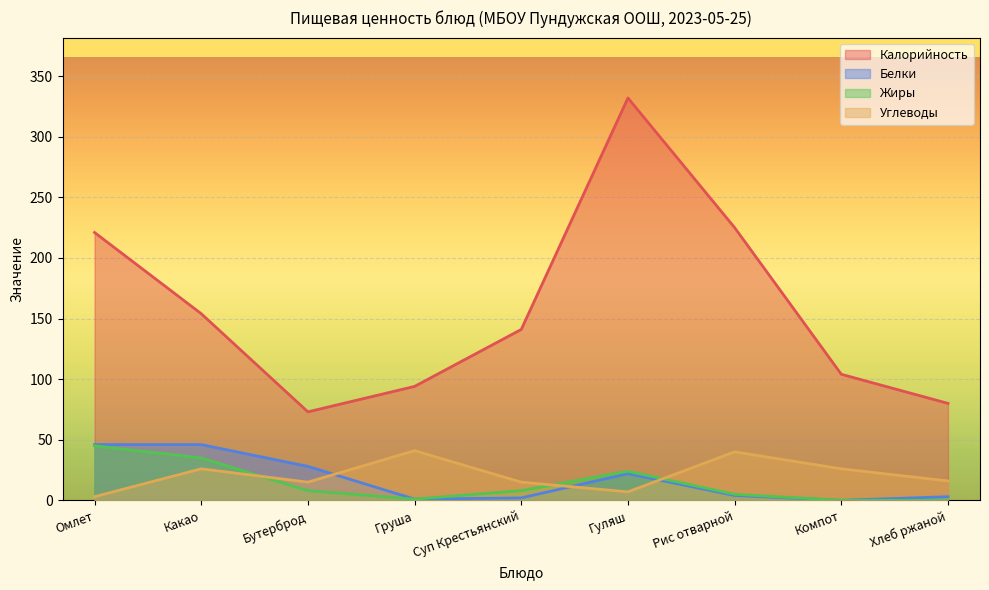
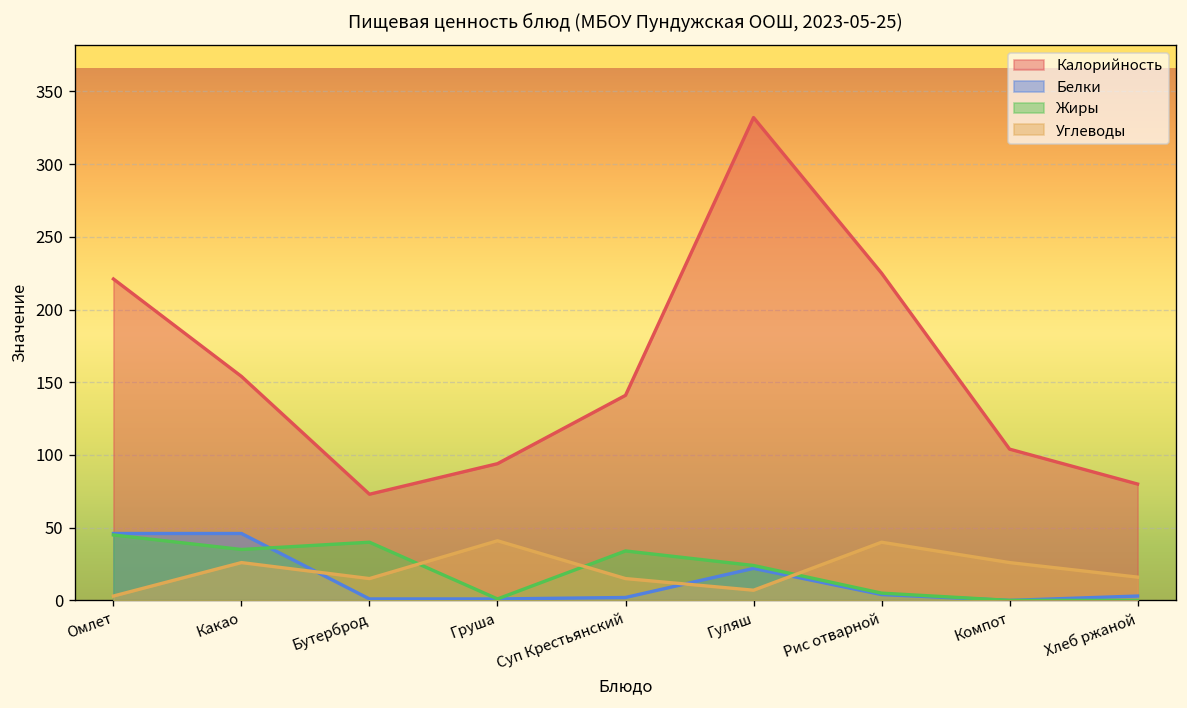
  {
    "Белки": {
      "Какао": 46,
-     "Бутерброд": 28,
+     "Бутерброд": 1,
      "Суп Крестьянский": 2,
      "Хлеб ржаной": 3
    },
    "Жиры": {
      "Какао": 35,
-     "Бутерброд": 8,
-     "Суп Крестьянский": 8,
+     "Бутерброд": 40,
+     "Суп Крестьянский": 34,
      "Хлеб ржаной": 0
    }
  }
